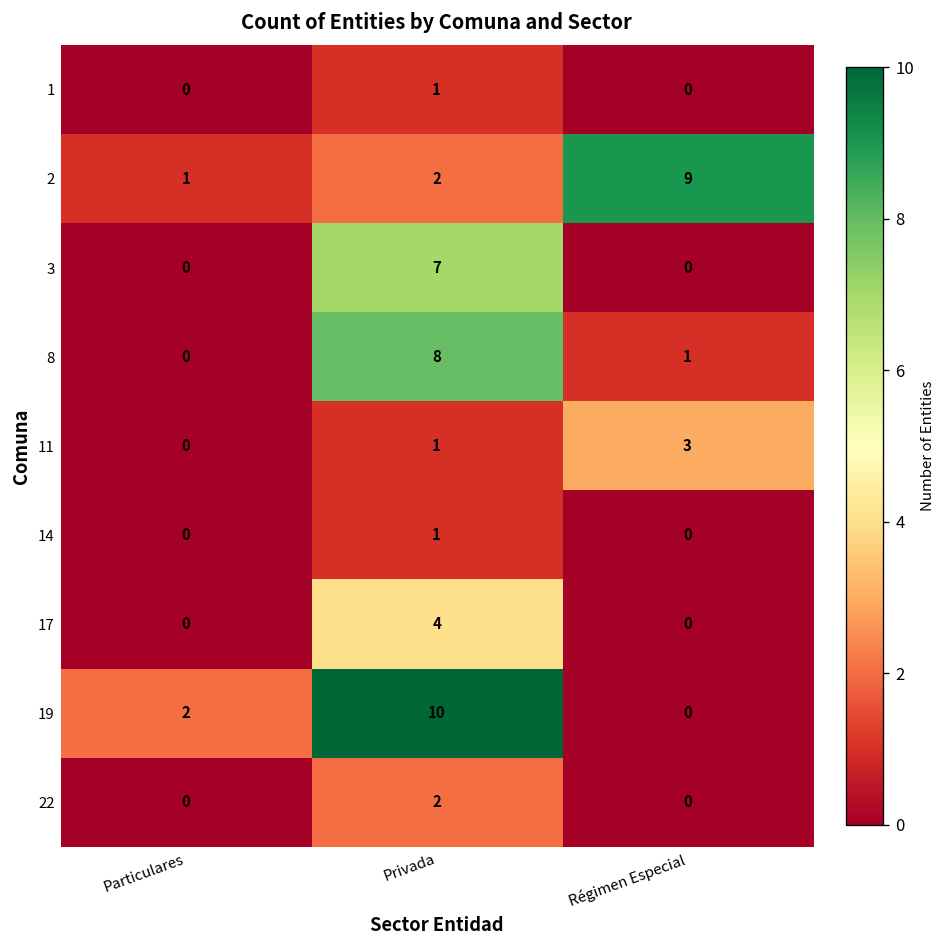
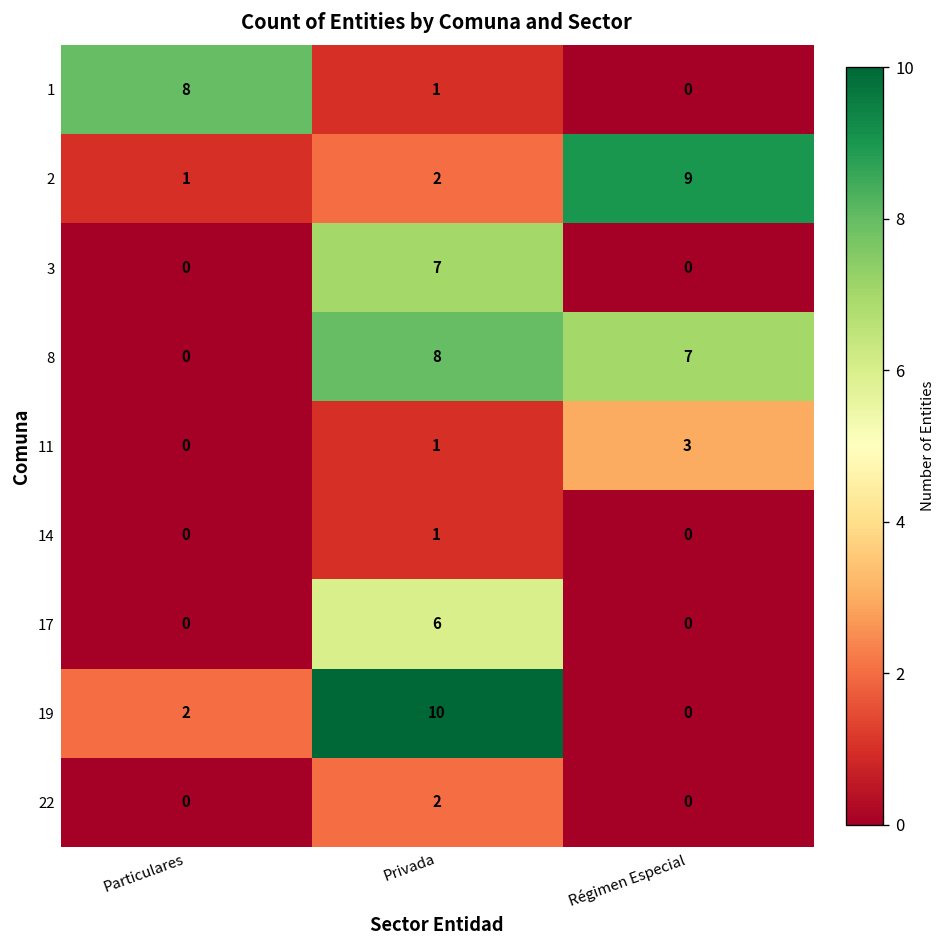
  {
    "1": {
-     "Particulares": 0,
+     "Particulares": 8,
      "Privada": 1,
      "Régimen Especial": 0
    },
    "2": {
      "Particulares": 1,
      "Privada": 2,
      "Régimen Especial": 9
    },
    "3": {
      "Particulares": 0,
      "Privada": 7,
      "Régimen Especial": 0
    },
    "8": {
      "Particulares": 0,
      "Privada": 8,
-     "Régimen Especial": 1
+     "Régimen Especial": 7
    },
    "11": {
      "Particulares": 0,
      "Privada": 1,
      "Régimen Especial": 3
    },
    "14": {
      "Particulares": 0,
      "Privada": 1,
      "Régimen Especial": 0
    },
    "17": {
      "Particulares": 0,
-     "Privada": 4,
+     "Privada": 6,
      "Régimen Especial": 0
    },
    "19": {
      "Particulares": 2,
      "Privada": 10,
      "Régimen Especial": 0
    },
    "22": {
      "Particulares": 0,
      "Privada": 2,
      "Régimen Especial": 0
    }
  }
